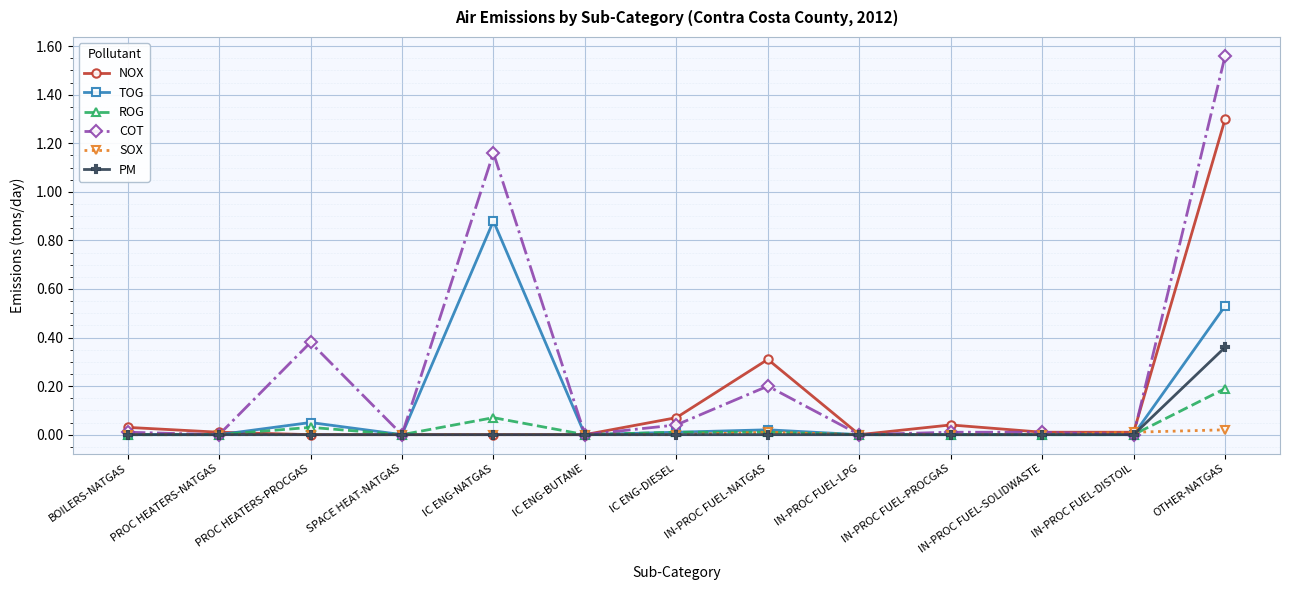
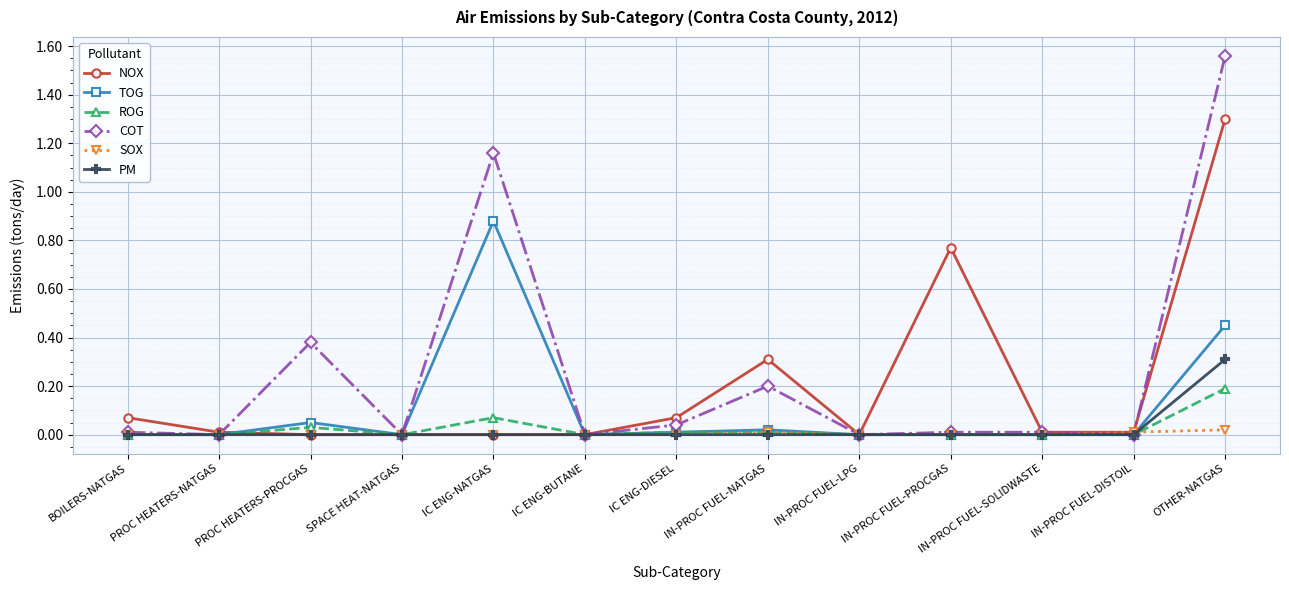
  {
    "NOX": {
-     "BOILERS-NATGAS": 0.03,
+     "BOILERS-NATGAS": 0.07,
      "IC ENG-DIESEL": 0.07,
      "IN-PROC FUEL-NATGAS": 0.31,
-     "IN-PROC FUEL-PROCGAS": 0.04,
+     "IN-PROC FUEL-PROCGAS": 0.77,
      "OTHER-NATGAS": 1.30
    },
    "TOG": {
      "PROC HEATERS-PROCGAS": 0.05,
      "IC ENG-NATGAS": 0.88,
-     "OTHER-NATGAS": 0.53
+     "OTHER-NATGAS": 0.45
    },
    "ROG": {
      "PROC HEATERS-PROCGAS": 0.03,
      "IC ENG-NATGAS": 0.07,
      "OTHER-NATGAS": 0.19
    },
    "COT": {
      "PROC HEATERS-PROCGAS": 0.38,
      "IC ENG-NATGAS": 1.16,
      "IC ENG-DIESEL": 0.04,
      "IN-PROC FUEL-NATGAS": 0.20,
      "OTHER-NATGAS": 1.56
    },
    "SOX": {
      "OTHER-NATGAS": 0.02
    },
    "PM": {
-     "OTHER-NATGAS": 0.36
+     "OTHER-NATGAS": 0.31
    }
  }
